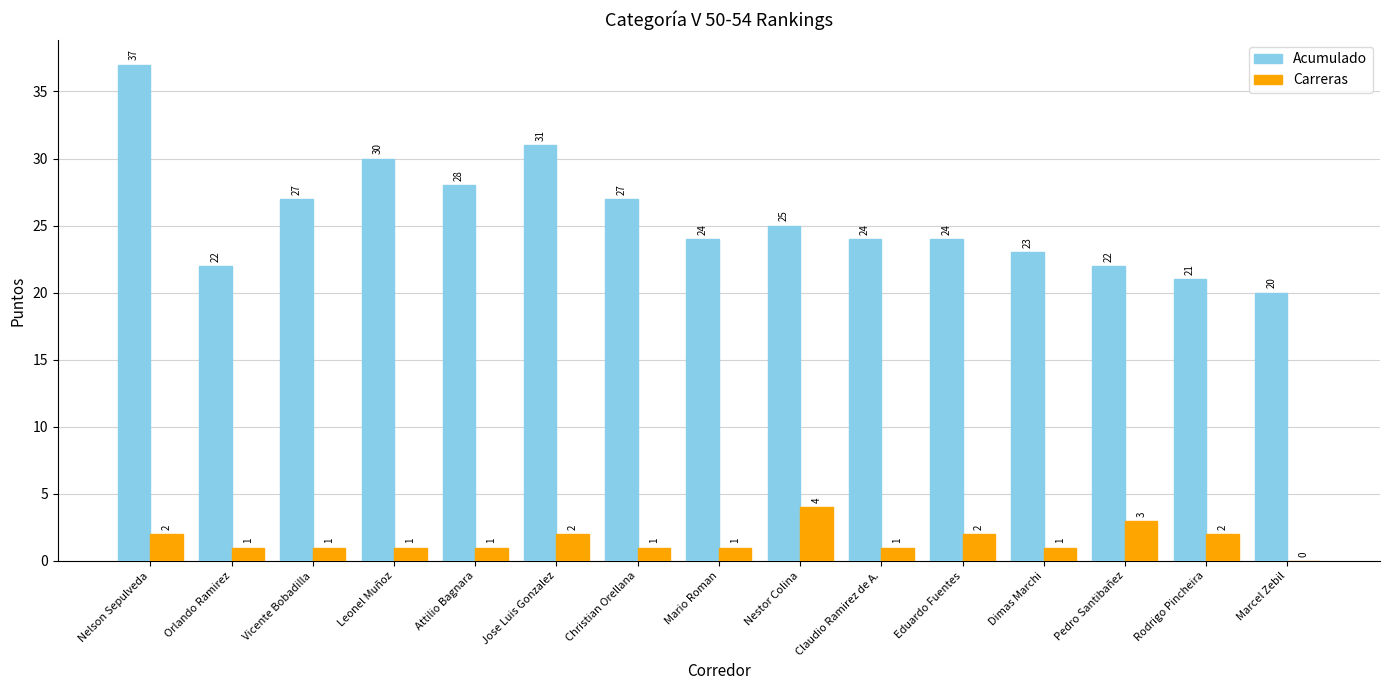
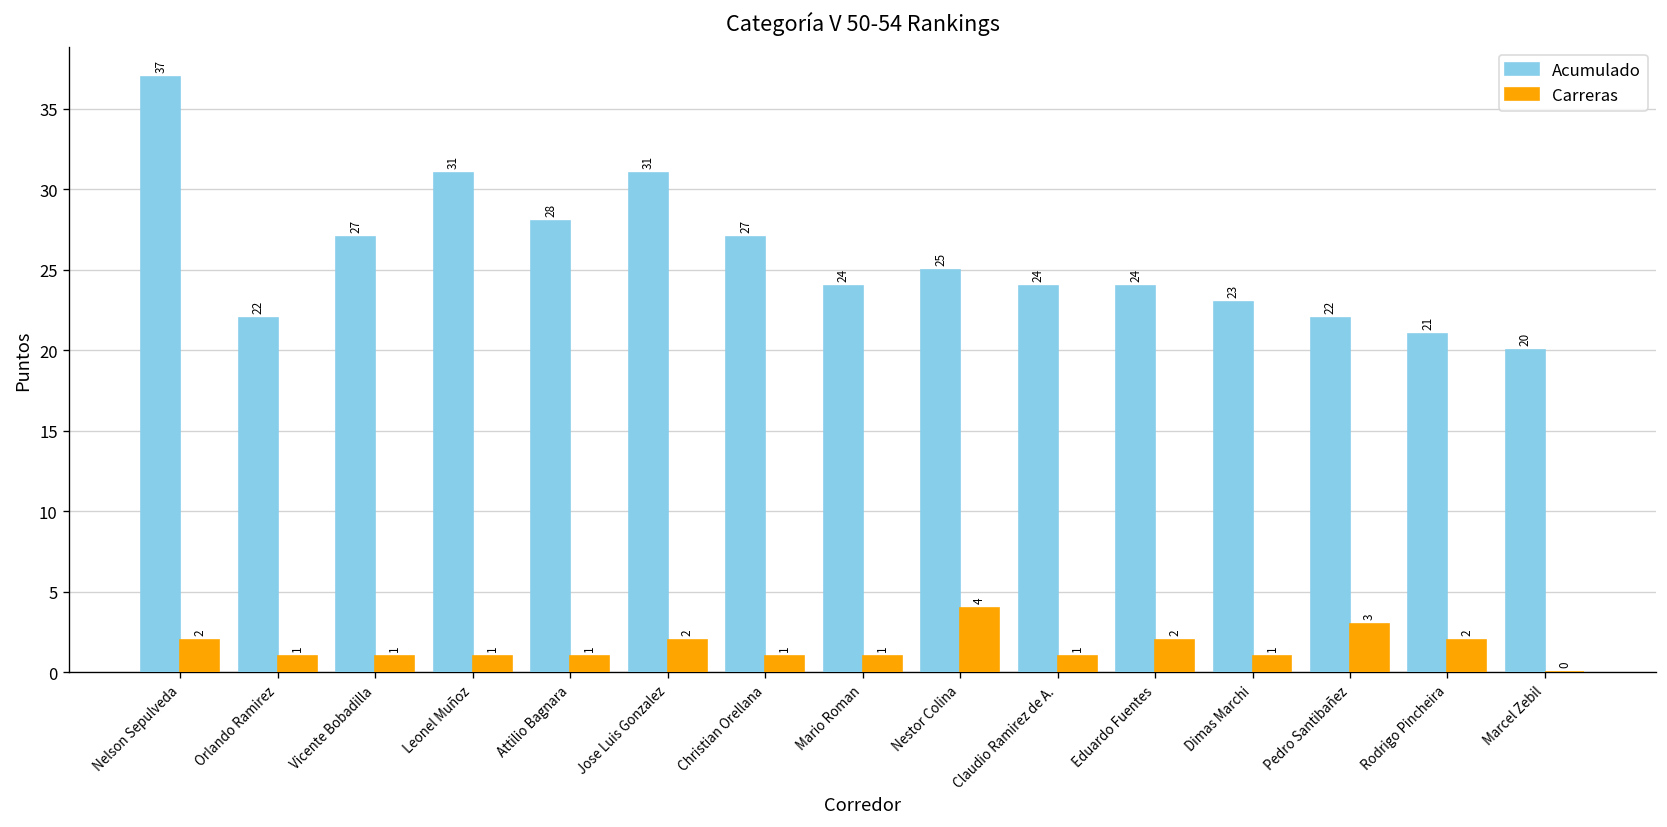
  {
    "Acumulado": {
      "Nelson Sepulveda": 37,
      "Orlando Ramirez": 22,
      "Vicente Bobadilla": 27,
-     "Leonel Muñoz": 30,
+     "Leonel Muñoz": 31,
      "Attilio Bagnara": 28,
      "Jose Luis Gonzalez": 31,
      "Christian Orellana": 27,
      "Mario Roman": 24,
      "Nestor Colina": 25,
      "Claudio Ramirez de A.": 24,
      "Eduardo Fuentes": 24,
      "Dimas Marchi": 23,
      "Pedro Santibañez": 22,
      "Rodrigo Pincheira": 21,
      "Marcel Zebil": 20
    },
    "Carreras": {
      "Nelson Sepulveda": 2,
      "Orlando Ramirez": 1,
      "Vicente Bobadilla": 1,
      "Leonel Muñoz": 1,
      "Attilio Bagnara": 1,
      "Jose Luis Gonzalez": 2,
      "Christian Orellana": 1,
      "Mario Roman": 1,
      "Nestor Colina": 4,
      "Claudio Ramirez de A.": 1,
      "Eduardo Fuentes": 2,
      "Dimas Marchi": 1,
      "Pedro Santibañez": 3,
      "Rodrigo Pincheira": 2,
      "Marcel Zebil": 0
    }
  }
